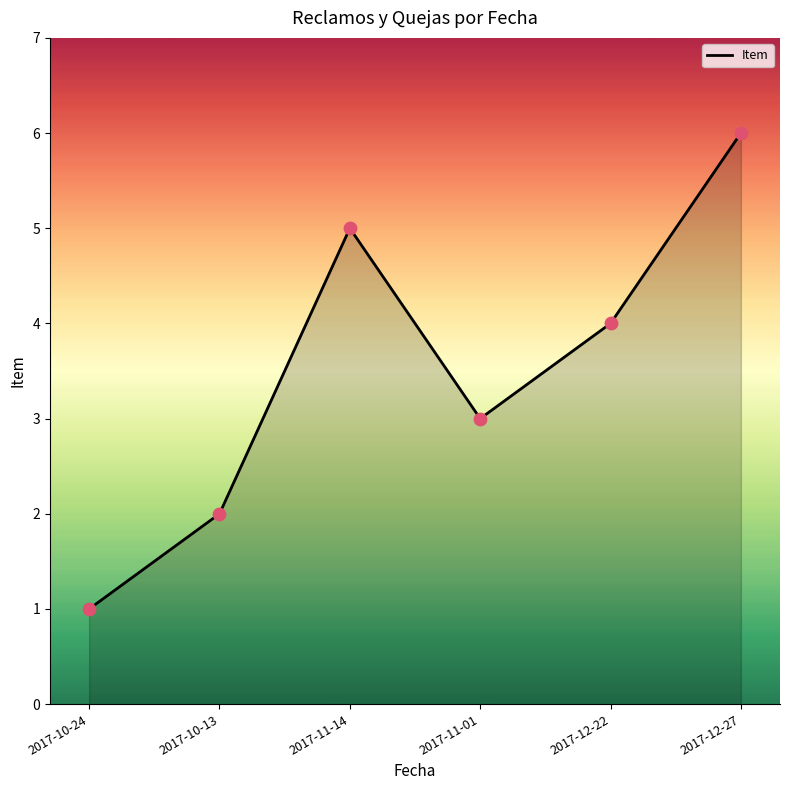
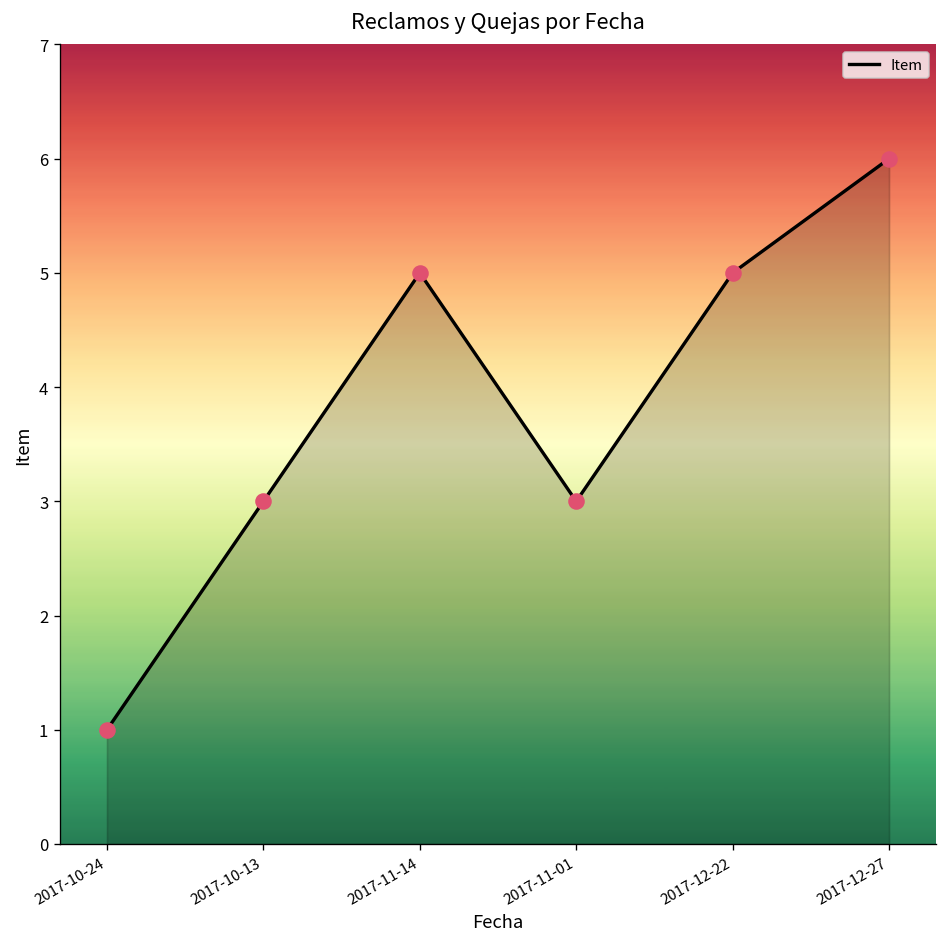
  {
    "2017-10-24": 1,
-   "2017-10-13": 2,
+   "2017-10-13": 3,
    "2017-11-14": 5,
    "2017-11-01": 3,
-   "2017-12-22": 4,
+   "2017-12-22": 5,
    "2017-12-27": 6
  }
